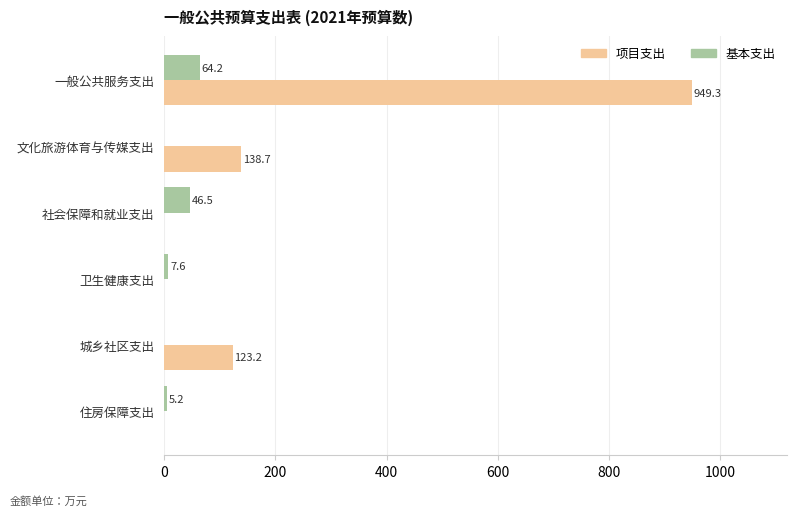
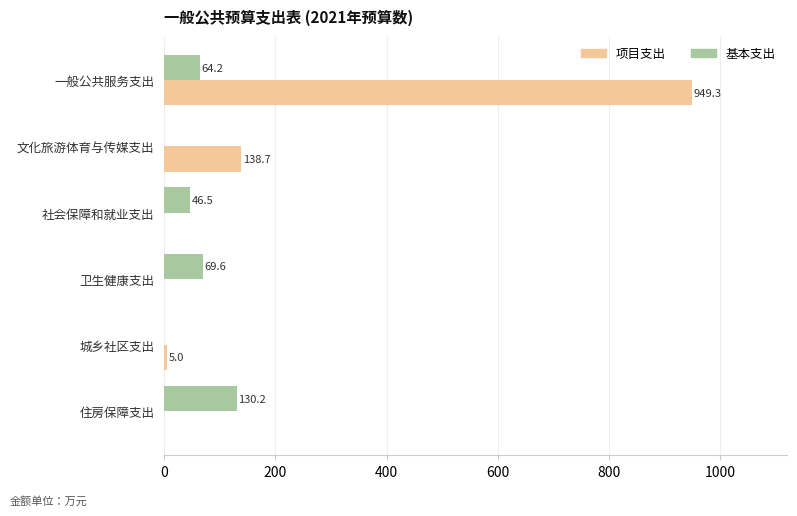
  {
    "项目支出": {
      "一般公共服务支出": 949.3,
      "文化旅游体育与传媒支出": 138.7,
-     "城乡社区支出": 123.2
+     "城乡社区支出": 5.0
    },
    "基本支出": {
      "一般公共服务支出": 64.2,
      "社会保障和就业支出": 46.5,
-     "卫生健康支出": 7.6,
-     "住房保障支出": 5.2
+     "卫生健康支出": 69.6,
+     "住房保障支出": 130.2
    }
  }
